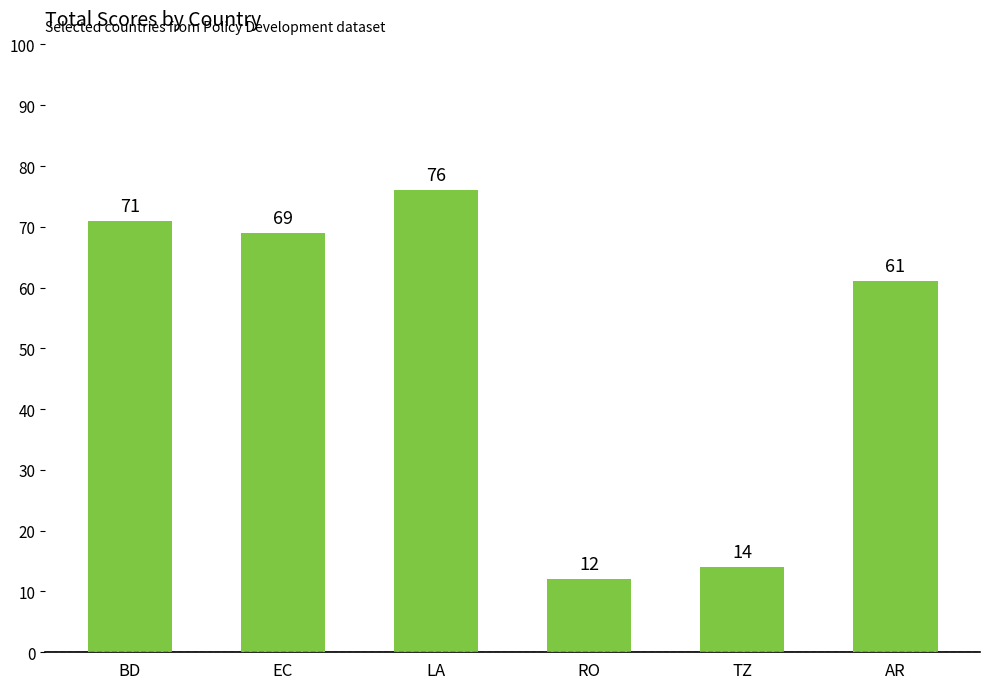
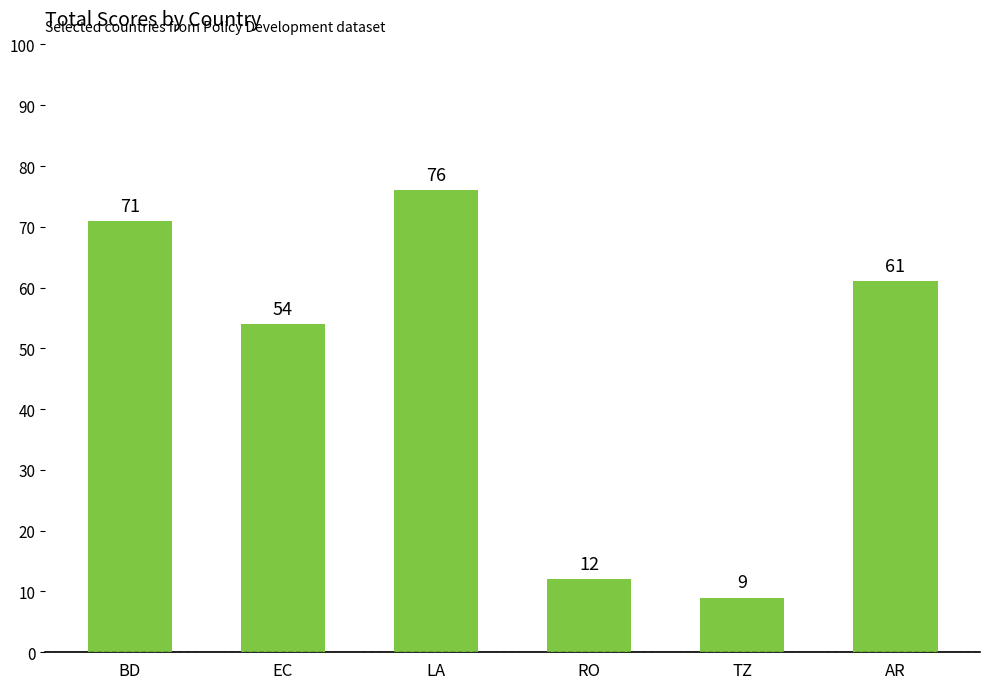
  {
    "BD": 71,
-   "EC": 69,
+   "EC": 54,
    "LA": 76,
    "RO": 12,
-   "TZ": 14,
+   "TZ": 9,
    "AR": 61
  }
